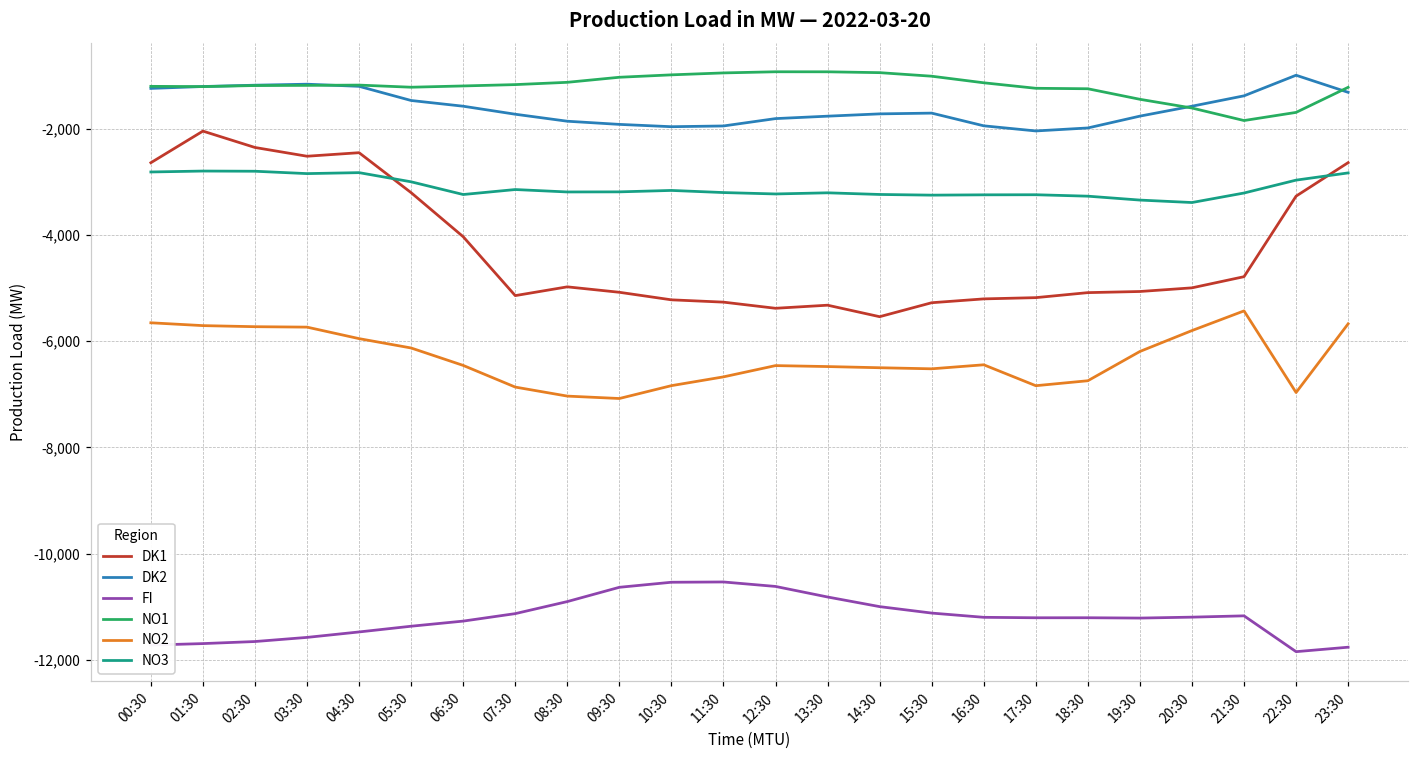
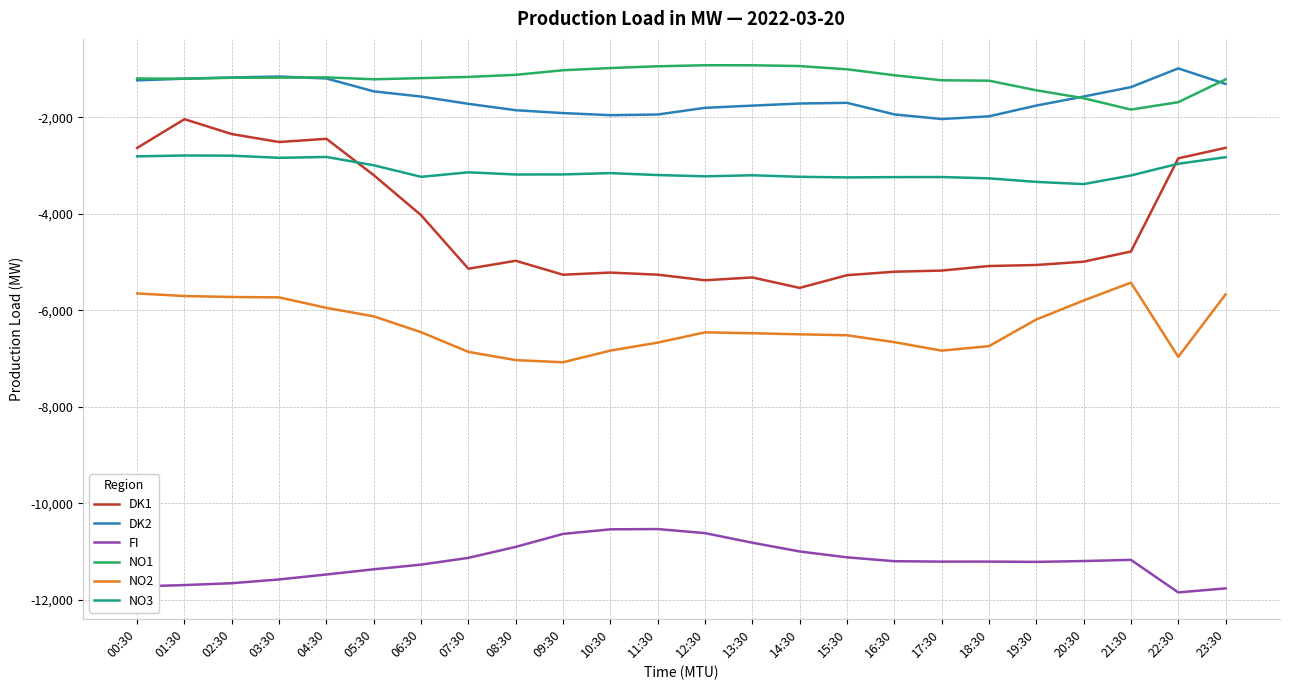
  {
    "DK1": {
      "00:30": "-2,600",
      "01:30": "-2,000",
      "02:30": "-2,300",
      "03:30": "-2,500",
      "04:30": "-2,400",
      "05:30": "-3,200",
      "06:30": "-4,000",
      "07:30": "-5,100",
      "08:30": "-5,000",
-     "09:30": "-5,100",
+     "09:30": "-5,300",
      "10:30": "-5,200",
      "11:30": "-5,300",
      "12:30": "-5,400",
      "13:30": "-5,300",
      "14:30": "-5,500",
      "15:30": "-5,300",
      "16:30": "-5,200",
      "17:30": "-5,200",
      "18:30": "-5,100",
      "19:30": "-5,100",
      "20:30": "-5,000",
      "21:30": "-4,800",
-     "22:30": "-3,300",
+     "22:30": "-2,900",
      "23:30": "-2,600"
    },
    "DK2": {
      "05:30": "-1,500",
      "06:30": "-1,600",
      "07:30": "-1,700",
      "08:30": "-1,900",
      "09:30": "-1,900",
      "10:30": "-2,000",
      "11:30": "-1,900",
      "12:30": "-1,800",
      "13:30": "-1,800",
      "14:30": "-1,700",
      "15:30": "-1,700",
      "16:30": "-1,900",
      "17:30": "-2,000",
      "18:30": "-2,000",
      "19:30": "-1,800",
      "21:30": "-1,400",
      "22:30": "-1,000",
      "23:30": "-1,300"
    },
    "FI": {
      "01:30": "-11,700",
      "02:30": "-11,700",
      "03:30": "-11,600",
      "04:30": "-11,500",
      "05:30": "-11,400",
      "06:30": "-11,300",
      "07:30": "-11,100",
      "08:30": "-10,900",
      "09:30": "-10,600",
      "10:30": "-10,500",
      "11:30": "-10,500",
      "12:30": "-10,600",
      "13:30": "-10,800",
      "14:30": "-11,000",
      "15:30": "-11,100",
      "16:30": "-11,200",
      "17:30": "-11,200",
      "18:30": "-11,200",
      "19:30": "-11,200",
      "20:30": "-11,200",
      "21:30": "-11,200",
      "22:30": "-11,800",
      "23:30": "-11,800"
    },
    "NO2": {
      "00:30": "-5,700",
      "01:30": "-5,700",
      "02:30": "-5,700",
      "03:30": "-5,700",
      "04:30": "-6,000",
      "05:30": "-6,100",
      "06:30": "-6,500",
      "07:30": "-6,900",
      "08:30": "-7,000",
      "09:30": "-7,100",
      "10:30": "-6,800",
      "11:30": "-6,700",
      "12:30": "-6,500",
      "13:30": "-6,500",
      "14:30": "-6,500",
      "15:30": "-6,500",
-     "16:30": "-6,400",
+     "16:30": "-6,700",
      "17:30": "-6,800",
      "18:30": "-6,700",
      "19:30": "-6,200",
      "20:30": "-5,800",
      "21:30": "-5,400",
      "22:30": "-7,000",
      "23:30": "-5,700"
    }
  }
